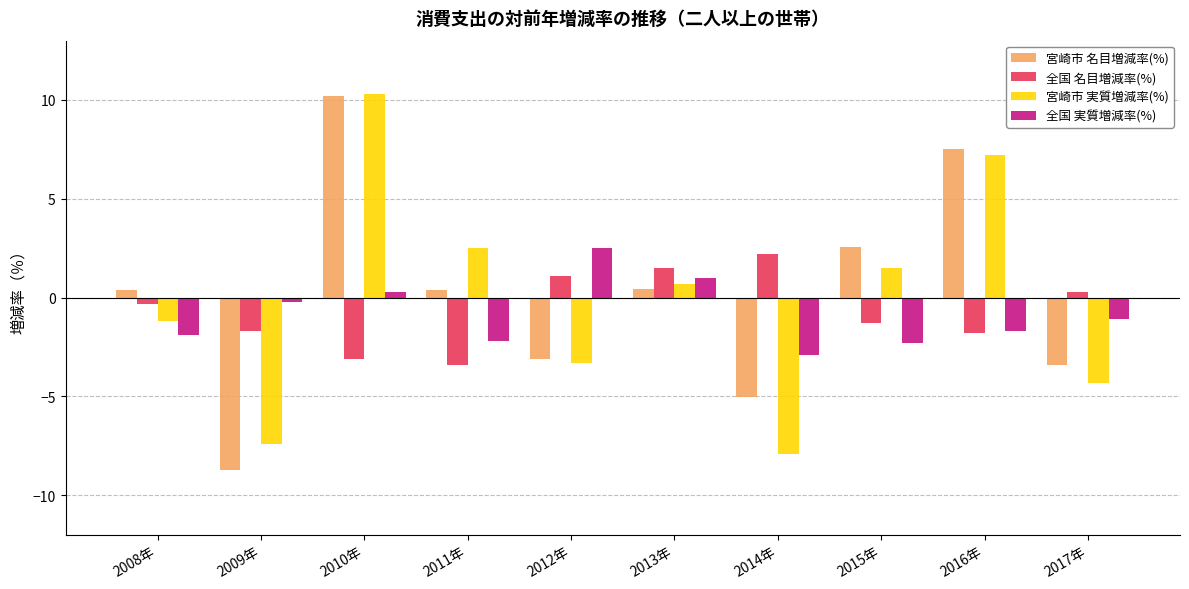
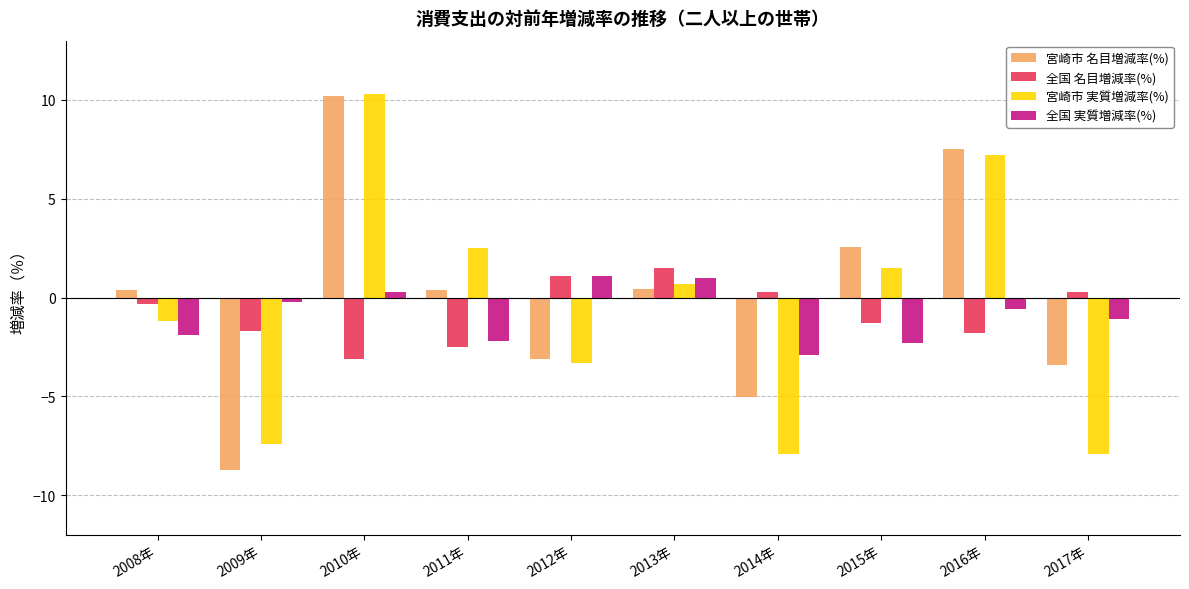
  {
    "宮崎市 名目増減率(%)": {
      "2008年": 0.4,
      "2009年": -8.7,
      "2010年": 10.2,
      "2011年": 0.4,
      "2012年": -3.1,
      "2013年": 0.4,
      "2014年": -5.1,
      "2015年": 2.6,
      "2016年": 7.5,
      "2017年": -3.4
    },
    "全国 名目増減率(%)": {
      "2008年": -0.3,
      "2009年": -1.7,
      "2010年": -3.1,
-     "2011年": -3.4,
+     "2011年": -2.5,
      "2012年": 1.1,
      "2013年": 1.5,
-     "2014年": 2.2,
+     "2014年": 0.3,
      "2015年": -1.3,
      "2016年": -1.8,
      "2017年": 0.3
    },
    "宮崎市 実質増減率(%)": {
      "2008年": -1.2,
      "2009年": -7.4,
      "2010年": 10.3,
      "2011年": 2.5,
      "2012年": -3.3,
      "2013年": 0.7,
      "2014年": -7.9,
      "2015年": 1.5,
      "2016年": 7.2,
-     "2017年": -4.3
+     "2017年": -7.9
    },
    "全国 実質増減率(%)": {
      "2008年": -1.9,
      "2009年": -0.2,
      "2010年": 0.3,
      "2011年": -2.2,
-     "2012年": 2.5,
+     "2012年": 1.1,
      "2013年": 1.0,
      "2014年": -2.9,
      "2015年": -2.3,
-     "2016年": -1.7,
+     "2016年": -0.6,
      "2017年": -1.1
    }
  }
